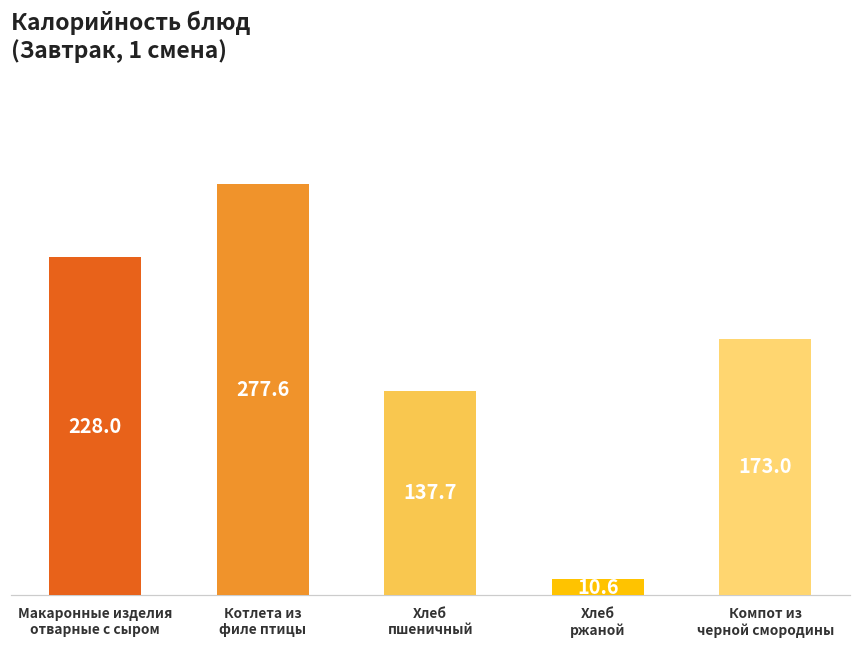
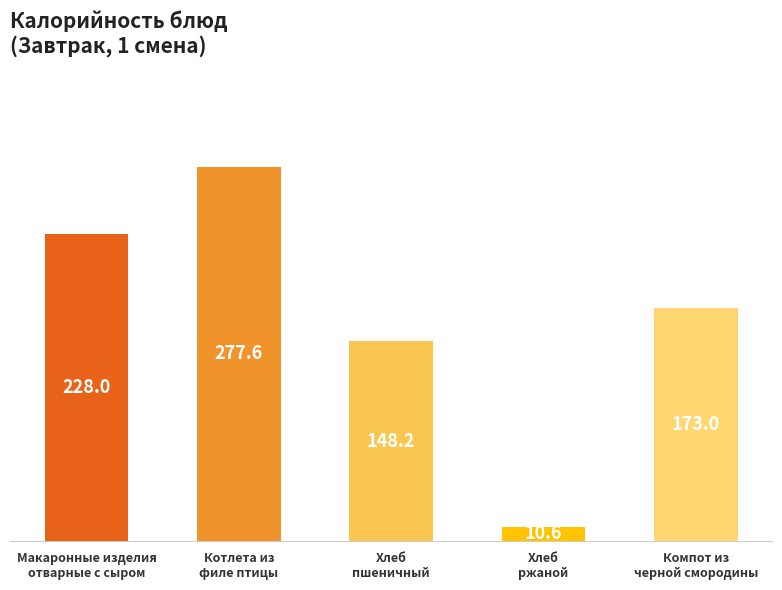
  {
    "Макаронные изделия отварные с сыром": 228.0,
    "Котлета из филе птицы": 277.6,
-   "Хлеб пшеничный": 137.7,
+   "Хлеб пшеничный": 148.2,
    "Хлеб ржаной": 10.6,
    "Компот из черной смородины": 173.0
  }
